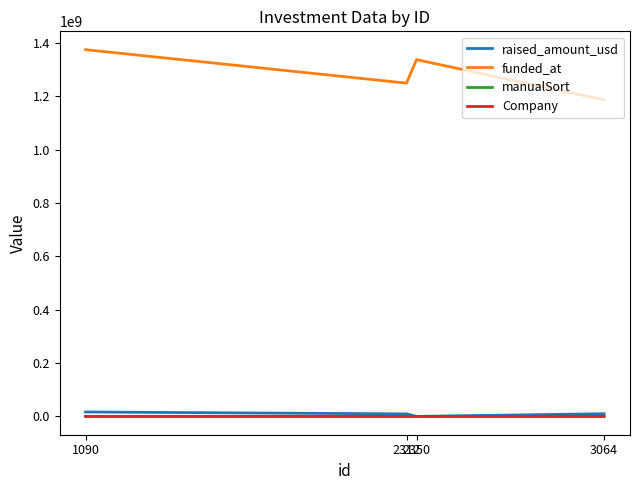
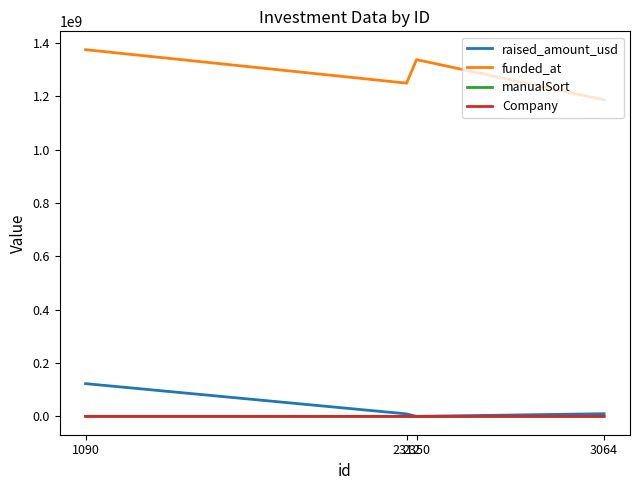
  {
    "raised_amount_usd": {
-     "1090": 20000000,
+     "1090": 120000000,
      "3064": 10000000
    },
    "funded_at": {
      "1090": 1370000000
    },
    "Company": {
      "1090": 0,
      "3064": 0
    }
  }
